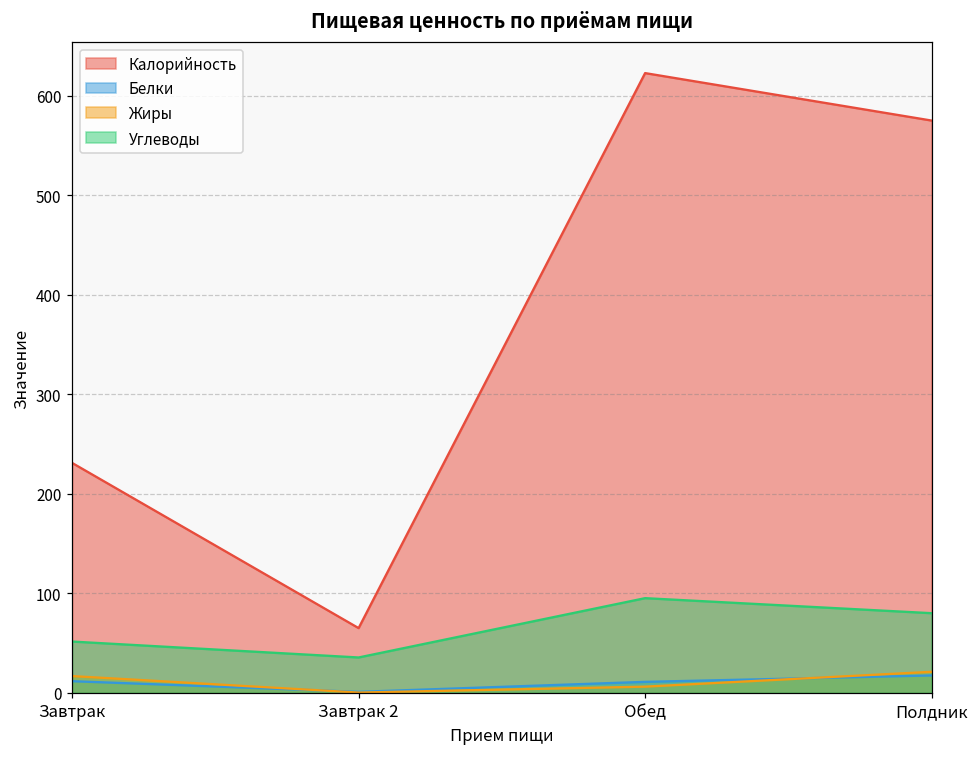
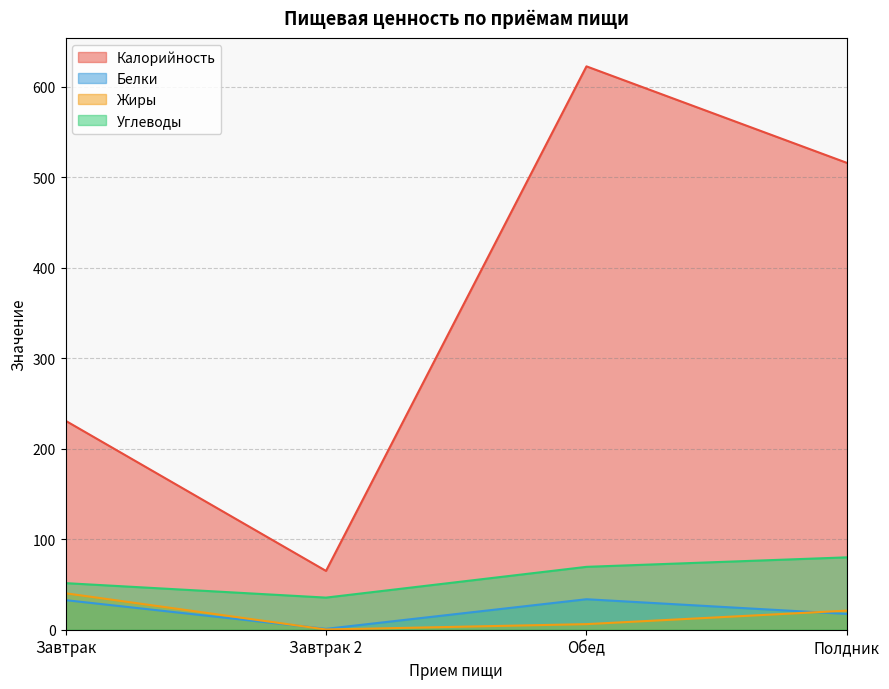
  {
    "Калорийность": {
      "Завтрак": 230,
      "Завтрак 2": 70,
      "Обед": 620,
-     "Полдник": 580
+     "Полдник": 520
    },
    "Белки": {
-     "Завтрак": 10,
-     "Обед": 10,
+     "Завтрак": 30,
+     "Обед": 30,
      "Полдник": 20
    },
    "Жиры": {
-     "Завтрак": 20,
+     "Завтрак": 40,
      "Обед": 10,
      "Полдник": 20
    },
    "Углеводы": {
      "Завтрак": 50,
      "Завтрак 2": 40,
-     "Обед": 100,
+     "Обед": 70,
      "Полдник": 80
    }
  }
